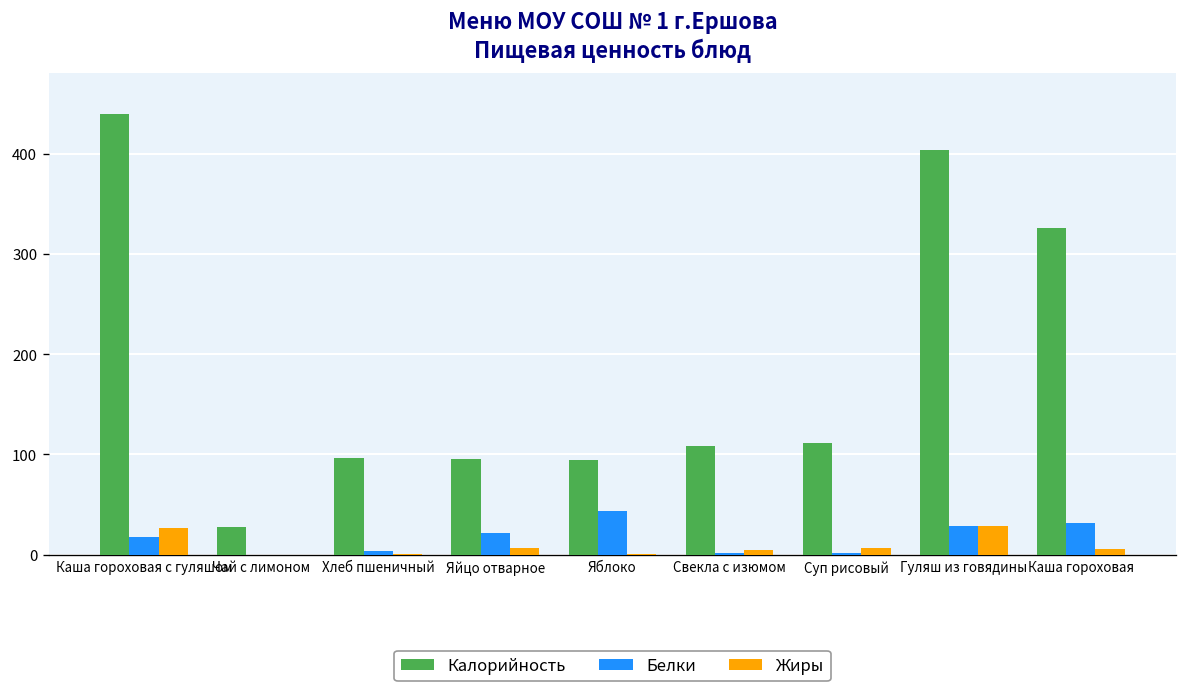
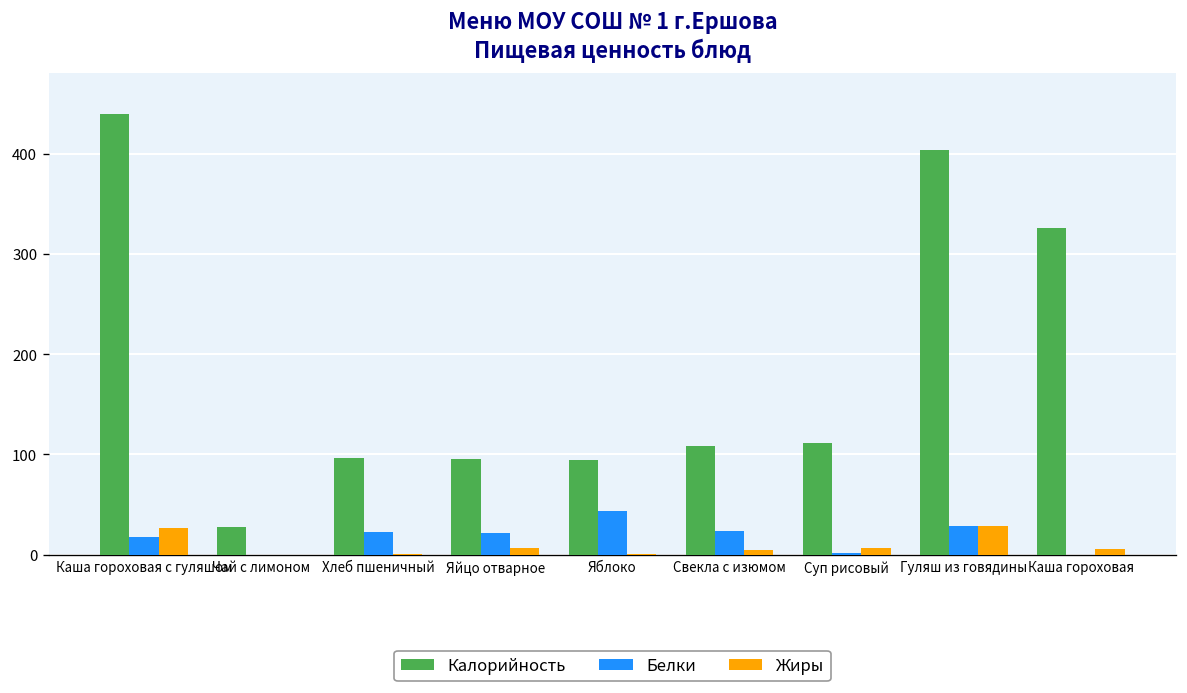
  {
    "Белки": {
      "Каша гороховая с гуляшом": 20,
-     "Хлеб пшеничный": 0,
+     "Хлеб пшеничный": 20,
      "Яйцо отварное": 20,
      "Яблоко": 40,
-     "Свекла с изюмом": 0,
+     "Свекла с изюмом": 20,
      "Гуляш из говядины": 30,
-     "Каша гороховая": 30
+     "Каша гороховая": 0
    }
  }
